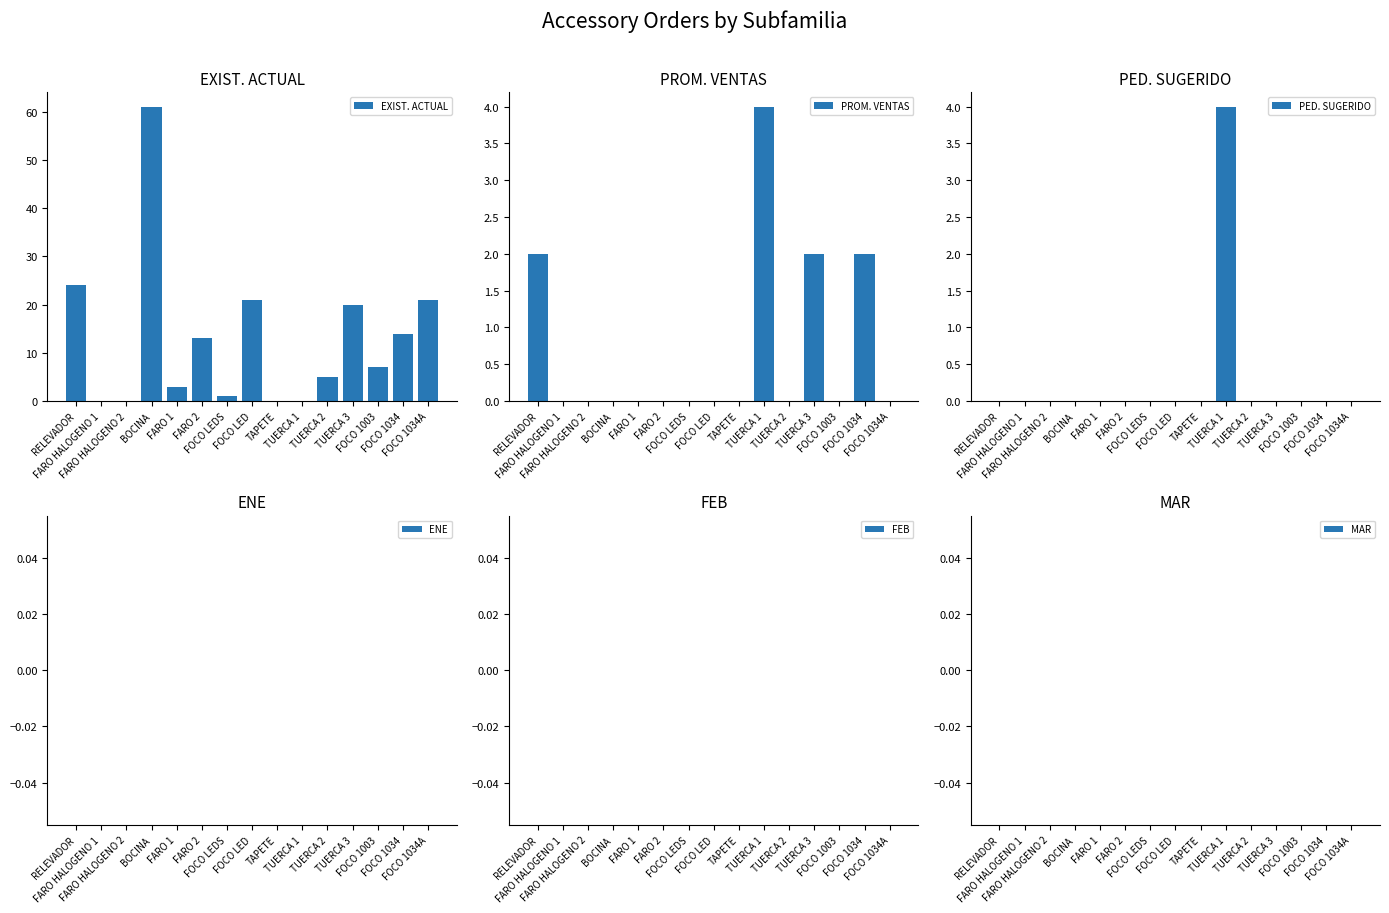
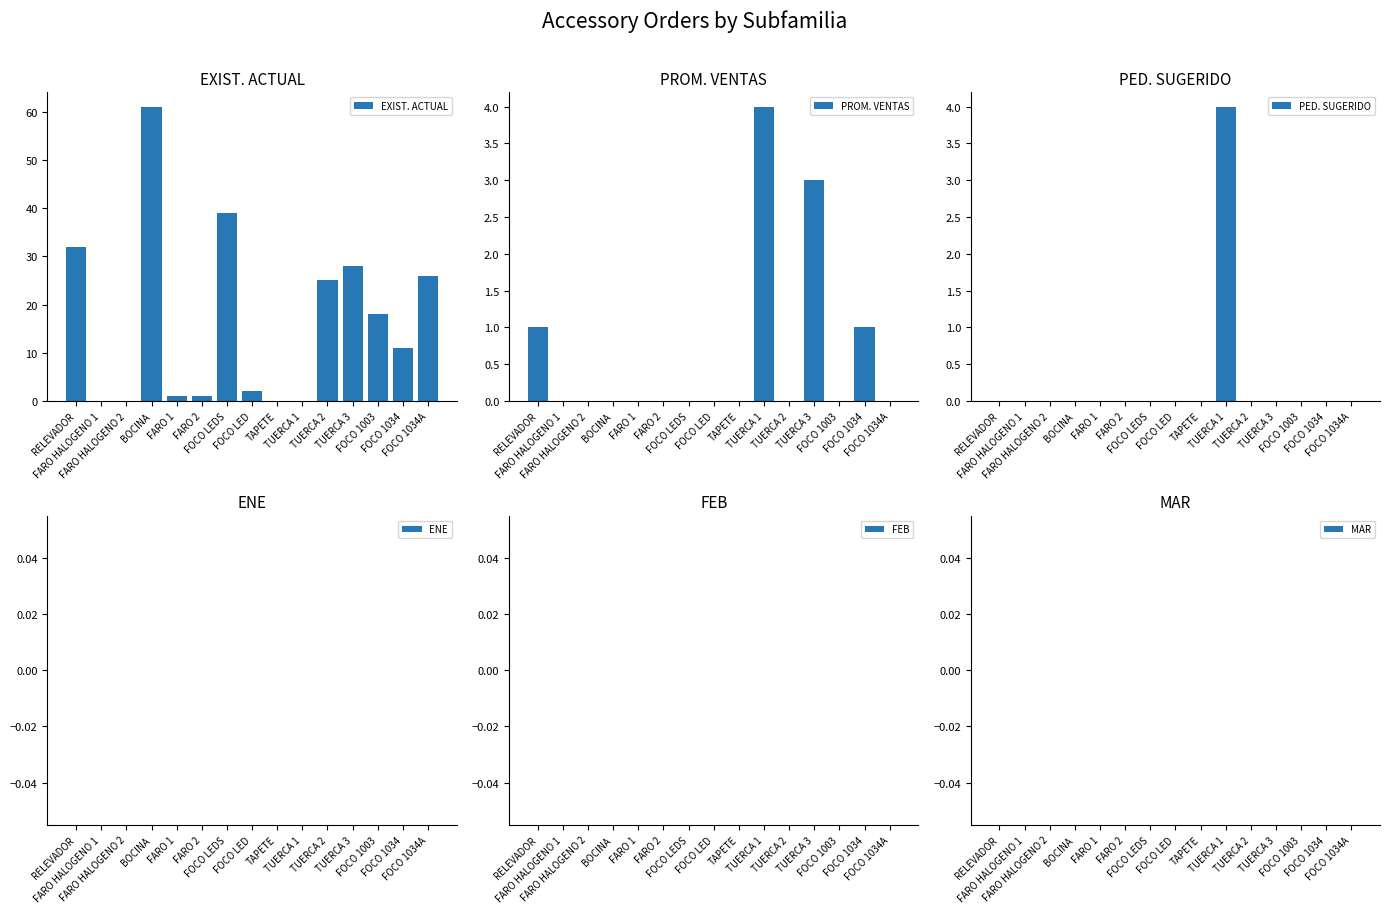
  {
    "EXIST. ACTUAL": {
-     "RELEVADOR": 24,
+     "RELEVADOR": 32,
      "FARO HALOGENO 1": 0,
      "FARO HALOGENO 2": 0,
      "BOCINA": 61,
-     "FARO 1": 3,
-     "FARO 2": 13,
-     "FOCO LEDS": 1,
-     "FOCO LED": 21,
+     "FARO 1": 1,
+     "FARO 2": 1,
+     "FOCO LEDS": 39,
+     "FOCO LED": 2,
      "TAPETE": 0,
      "TUERCA 1": 0,
-     "TUERCA 2": 5,
-     "TUERCA 3": 20,
-     "FOCO 1003": 7,
-     "FOCO 1034": 14,
-     "FOCO 1034A": 21
+     "TUERCA 2": 25,
+     "TUERCA 3": 28,
+     "FOCO 1003": 18,
+     "FOCO 1034": 11,
+     "FOCO 1034A": 26
    },
    "PROM. VENTAS": {
-     "RELEVADOR": 2,
+     "RELEVADOR": 1,
      "FARO HALOGENO 1": 0,
      "FARO HALOGENO 2": 0,
      "BOCINA": 0,
      "FARO 1": 0,
      "FARO 2": 0,
      "FOCO LEDS": 0,
      "FOCO LED": 0,
      "TAPETE": 0,
      "TUERCA 1": 4,
      "TUERCA 2": 0,
-     "TUERCA 3": 2,
+     "TUERCA 3": 3,
      "FOCO 1003": 0,
-     "FOCO 1034": 2,
+     "FOCO 1034": 1,
      "FOCO 1034A": 0
    },
    "PED. SUGERIDO": {
      "RELEVADOR": 0.0,
      "FARO HALOGENO 1": 0.0,
      "FARO HALOGENO 2": 0.0,
      "BOCINA": 0.0,
      "FARO 1": 0.0,
      "FARO 2": 0.0,
      "FOCO LEDS": 0.0,
      "FOCO LED": 0.0,
      "TAPETE": 0.0,
      "TUERCA 1": 4.0,
      "TUERCA 2": 0.0,
      "TUERCA 3": 0.0,
      "FOCO 1003": 0.0,
      "FOCO 1034": 0.0,
      "FOCO 1034A": 0.0
    },
    "ENE": {
      "RELEVADOR": 0.000,
      "FARO HALOGENO 1": 0.000,
      "FARO HALOGENO 2": 0.000,
      "BOCINA": 0.000,
      "FARO 1": 0.000,
      "FARO 2": 0.000,
      "FOCO LEDS": 0.000,
      "FOCO LED": 0.000,
      "TAPETE": 0.000,
      "TUERCA 1": 0.000,
      "TUERCA 2": 0.000,
      "TUERCA 3": 0.000,
      "FOCO 1003": 0.000,
      "FOCO 1034": 0.000,
      "FOCO 1034A": 0.000
    },
    "FEB": {
      "RELEVADOR": 0.000,
      "FARO HALOGENO 1": 0.000,
      "FARO HALOGENO 2": 0.000,
      "BOCINA": 0.000,
      "FARO 1": 0.000,
      "FARO 2": 0.000,
      "FOCO LEDS": 0.000,
      "FOCO LED": 0.000,
      "TAPETE": 0.000,
      "TUERCA 1": 0.000,
      "TUERCA 2": 0.000,
      "TUERCA 3": 0.000,
      "FOCO 1003": 0.000,
      "FOCO 1034": 0.000,
      "FOCO 1034A": 0.000
    },
    "MAR": {
      "RELEVADOR": 0.000,
      "FARO HALOGENO 1": 0.000,
      "FARO HALOGENO 2": 0.000,
      "BOCINA": 0.000,
      "FARO 1": 0.000,
      "FARO 2": 0.000,
      "FOCO LEDS": 0.000,
      "FOCO LED": 0.000,
      "TAPETE": 0.000,
      "TUERCA 1": 0.000,
      "TUERCA 2": 0.000,
      "TUERCA 3": 0.000,
      "FOCO 1003": 0.000,
      "FOCO 1034": 0.000,
      "FOCO 1034A": 0.000
    }
  }
